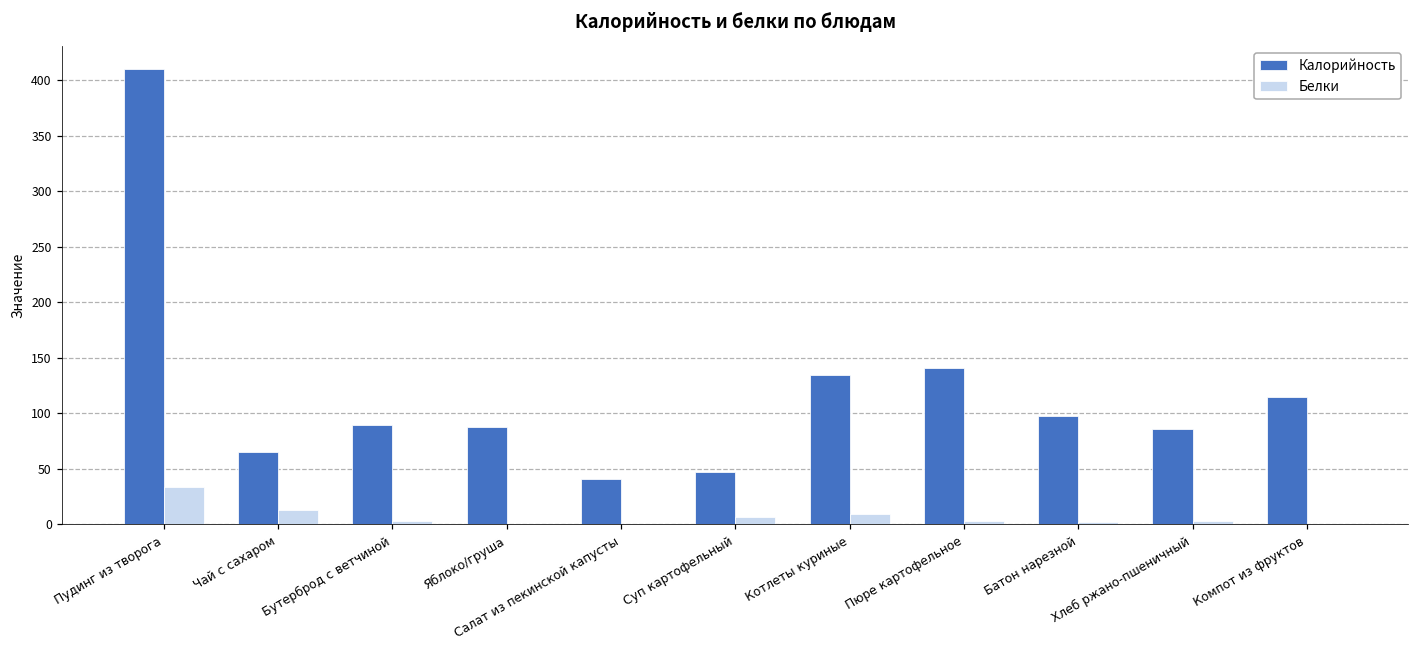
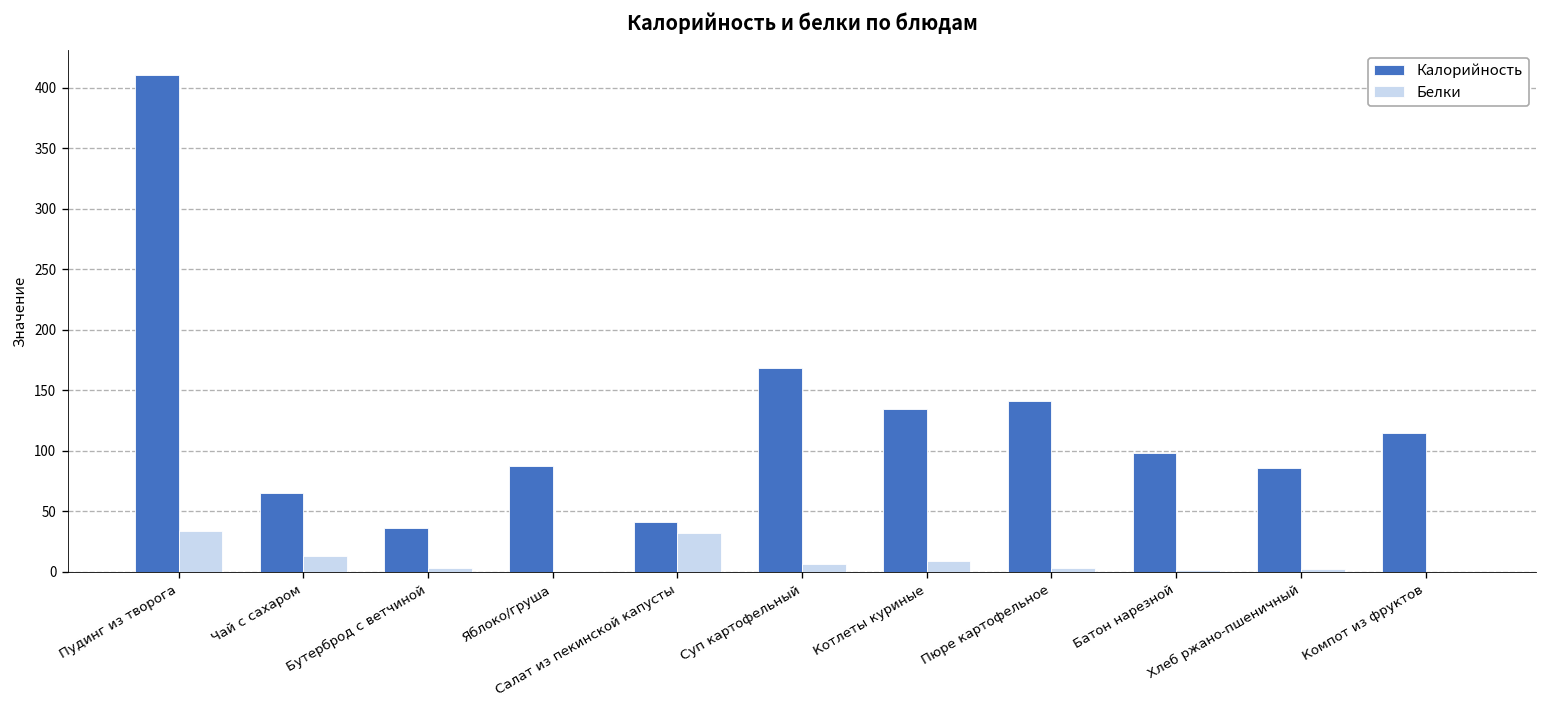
  {
    "Калорийность": {
      "Пудинг из творога": 410,
      "Чай с сахаром": 65,
-     "Бутерброд с ветчиной": 89,
+     "Бутерброд с ветчиной": 36,
      "Яблоко/груша": 87,
      "Салат из пекинской капусты": 41,
-     "Суп картофельный": 47,
+     "Суп картофельный": 168,
      "Котлеты куриные": 134,
      "Пюре картофельное": 141,
      "Батон нарезной": 98,
      "Хлеб ржано-пшеничный": 86,
      "Компот из фруктов": 115
    },
    "Белки": {
      "Пудинг из творога": 34,
      "Чай с сахаром": 13,
      "Бутерброд с ветчиной": 3,
-     "Салат из пекинской капусты": 0,
+     "Салат из пекинской капусты": 32,
      "Суп картофельный": 7,
      "Котлеты куриные": 9,
      "Пюре картофельное": 3,
      "Хлеб ржано-пшеничный": 3
    }
  }
